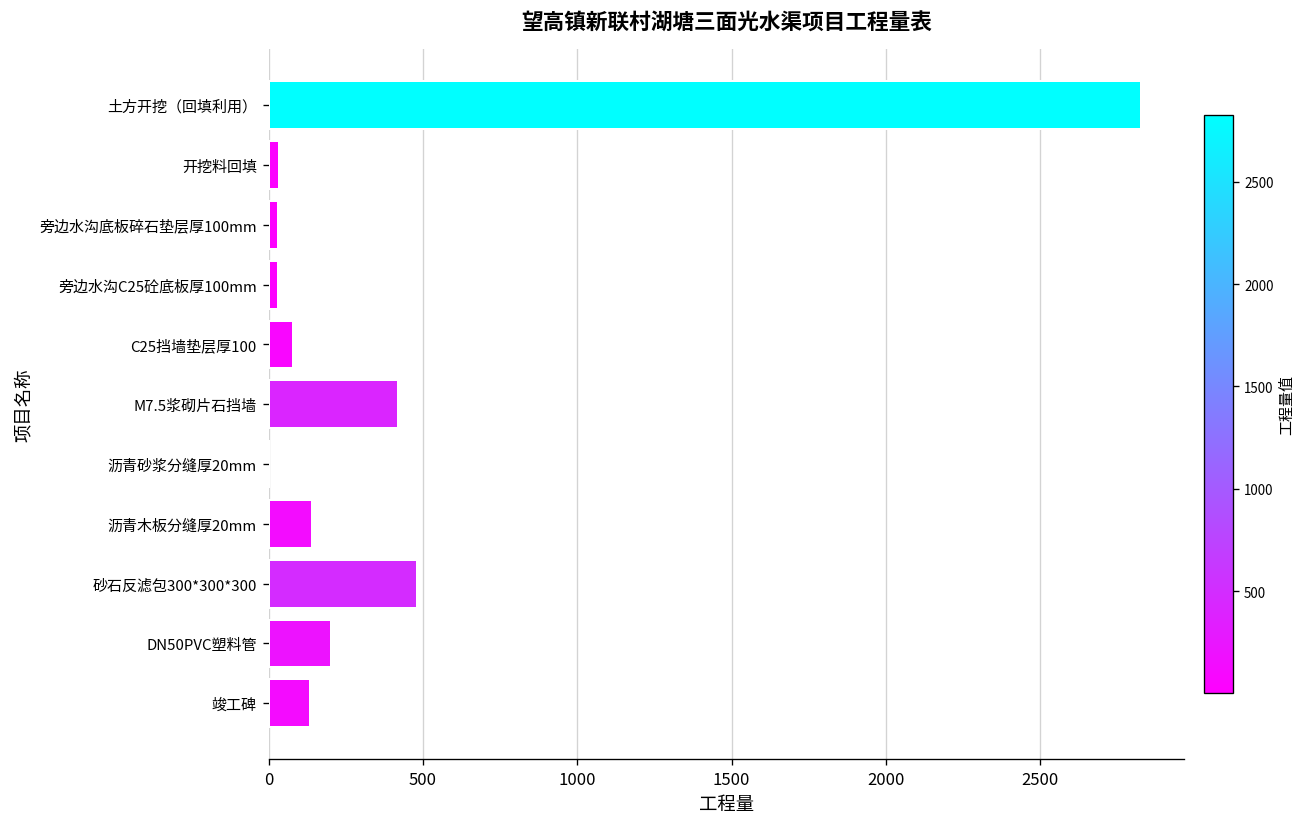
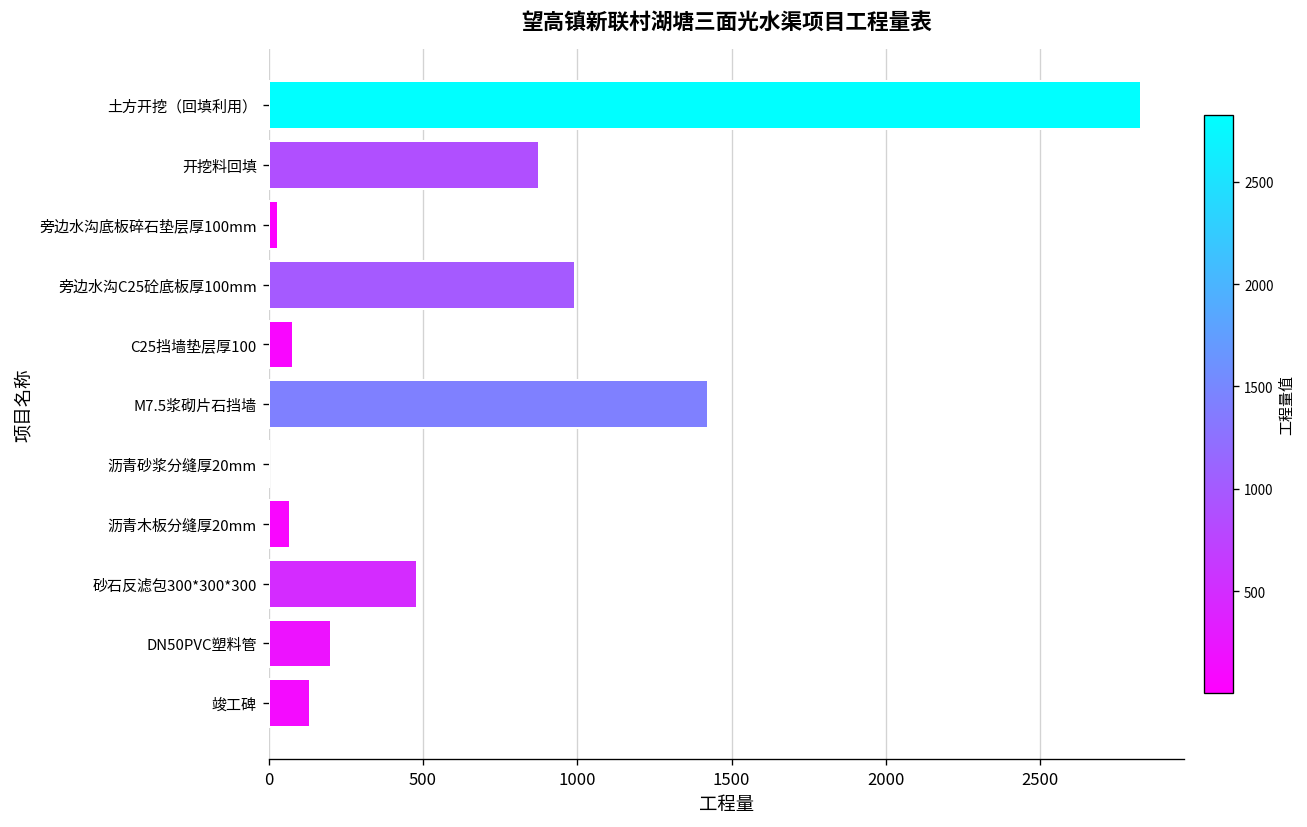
  {
    "土方开挖（回填利用）": 2830,
-   "开挖料回填": 40,
+   "开挖料回填": 870,
    "旁边水沟底板碎石垫层厚100mm": 30,
-   "旁边水沟C25砼底板厚100mm": 30,
+   "旁边水沟C25砼底板厚100mm": 990,
    "C25挡墙垫层厚100": 80,
-   "M7.5浆砌片石挡墙": 420,
-   "沥青木板分缝厚20mm": 140,
+   "M7.5浆砌片石挡墙": 1420,
+   "沥青木板分缝厚20mm": 70,
    "砂石反滤包300*300*300": 480,
    "DN50PVC塑料管": 200,
    "竣工碑": 130
  }
